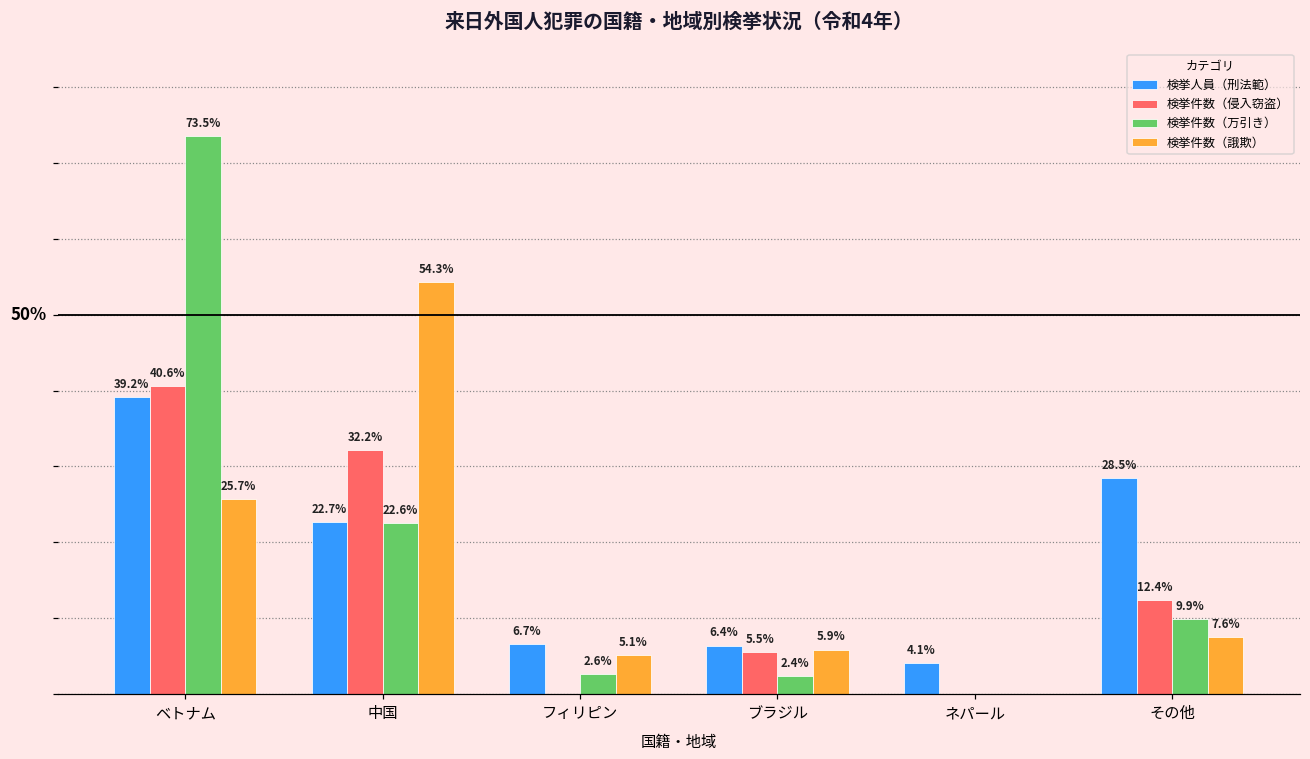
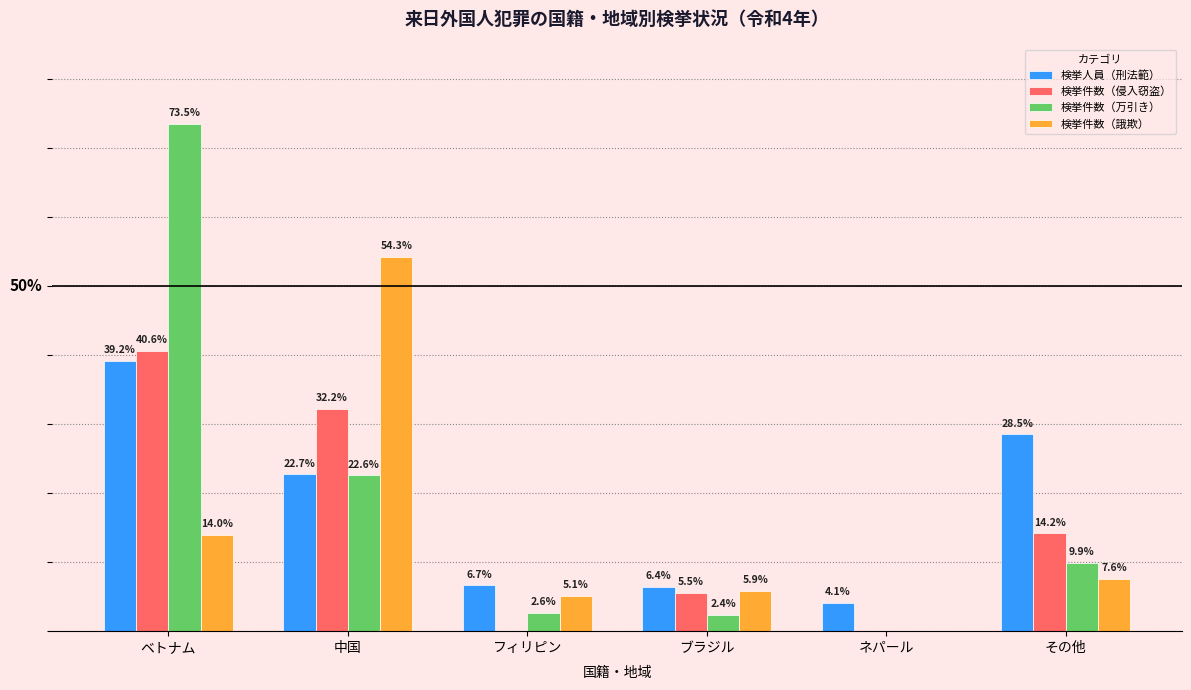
  {
    "検挙人員（刑法範）": {
      "ベトナム": "39.2%",
      "中国": "22.7%",
      "フィリピン": "6.7%",
      "ブラジル": "6.4%",
      "ネパール": "4.1%",
      "その他": "28.5%"
    },
    "検挙件数（侵入窃盗）": {
      "ベトナム": "40.6%",
      "中国": "32.2%",
      "ブラジル": "5.5%",
-     "その他": "12.4%"
+     "その他": "14.2%"
    },
    "検挙件数（万引き）": {
      "ベトナム": "73.5%",
      "中国": "22.6%",
      "フィリピン": "2.6%",
      "ブラジル": "2.4%",
      "その他": "9.9%"
    },
    "検挙件数（誐欺）": {
-     "ベトナム": "25.7%",
+     "ベトナム": "14.0%",
      "中国": "54.3%",
      "フィリピン": "5.1%",
      "ブラジル": "5.9%",
      "その他": "7.6%"
    }
  }
